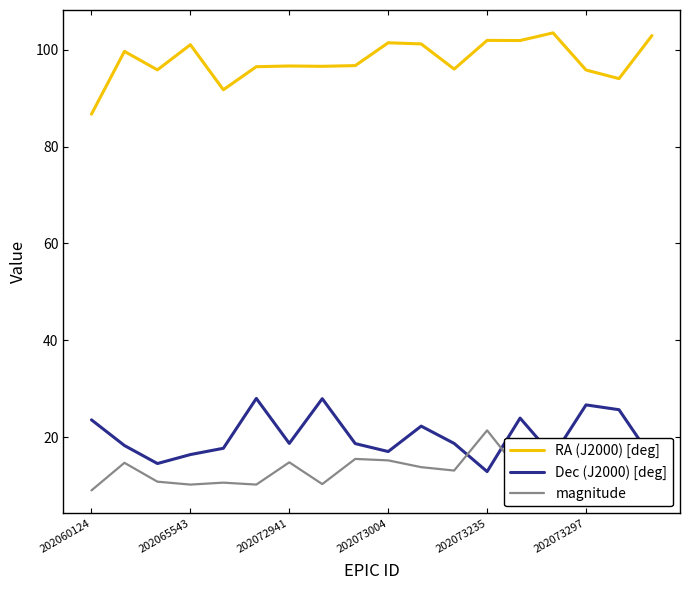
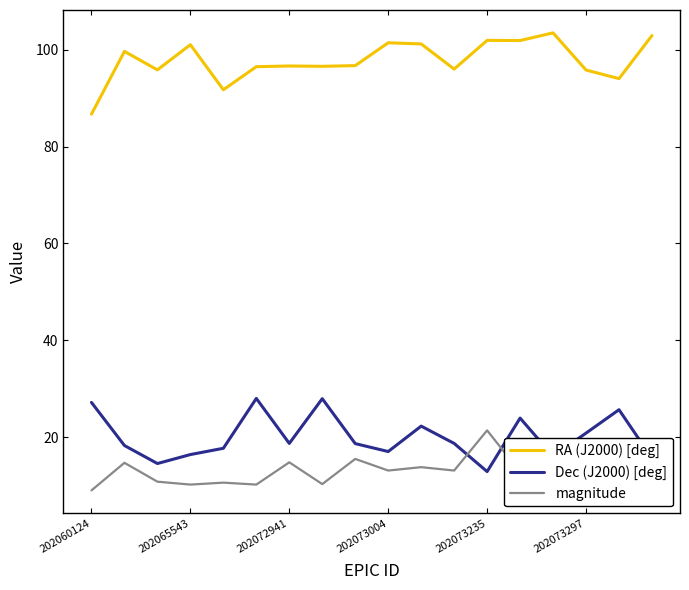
  {
    "RA (J2000) [deg]": {
      "202060124": 87,
      "202065543": 101,
      "202072941": 97,
      "202073004": 101,
      "202073235": 102,
      "202073297": 96
    },
    "Dec (J2000) [deg]": {
-     "202060124": 24,
+     "202060124": 27,
      "202065543": 16,
      "202072941": 19,
      "202073004": 17,
      "202073235": 13,
-     "202073297": 27
+     "202073297": 21
    },
    "magnitude": {
      "202060124": 9,
      "202065543": 10,
      "202072941": 15,
-     "202073004": 15,
+     "202073004": 13,
      "202073235": 21
    }
  }
